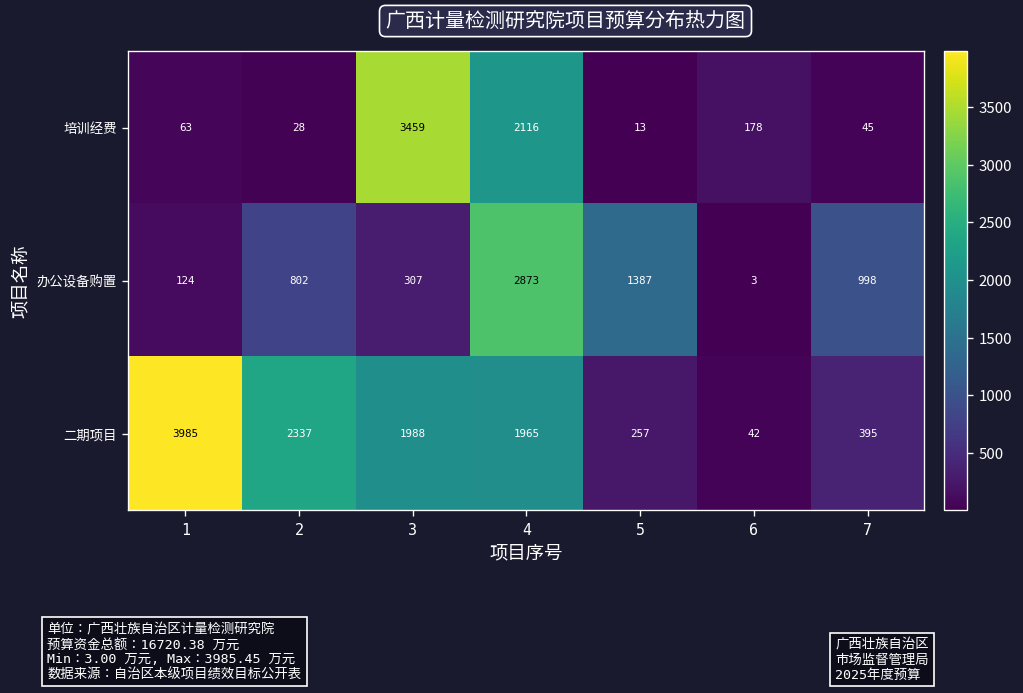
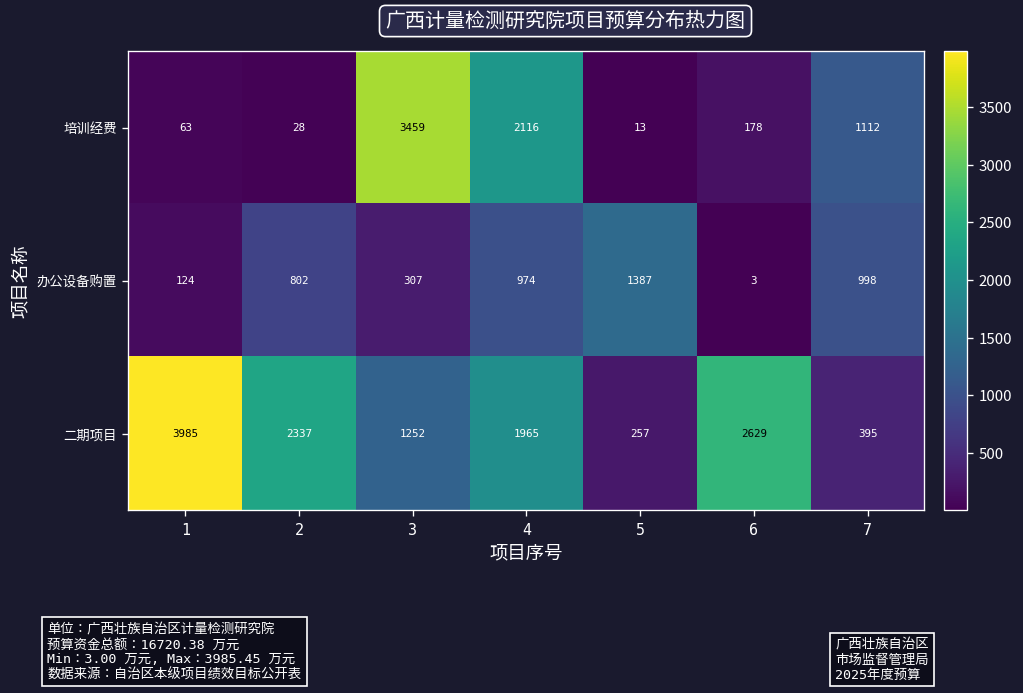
  {
    "培训经费": {
      "1": 63,
      "2": 28,
      "3": 3459,
      "4": 2116,
      "5": 13,
      "6": 178,
-     "7": 45
+     "7": 1112
    },
    "办公设备购置": {
      "1": 124,
      "2": 802,
      "3": 307,
-     "4": 2873,
+     "4": 974,
      "5": 1387,
      "6": 3,
      "7": 998
    },
    "二期项目": {
      "1": 3985,
      "2": 2337,
-     "3": 1988,
+     "3": 1252,
      "4": 1965,
      "5": 257,
-     "6": 42,
+     "6": 2629,
      "7": 395
    }
  }
